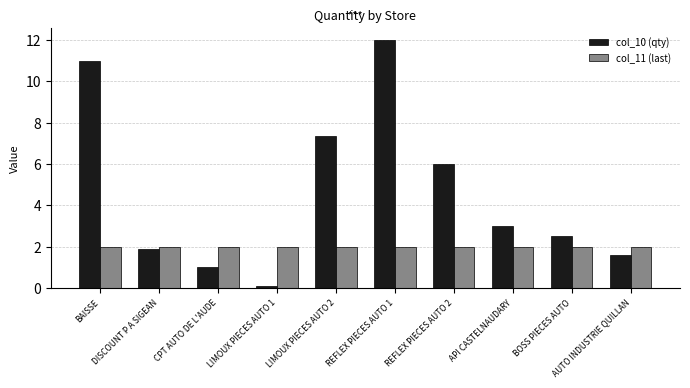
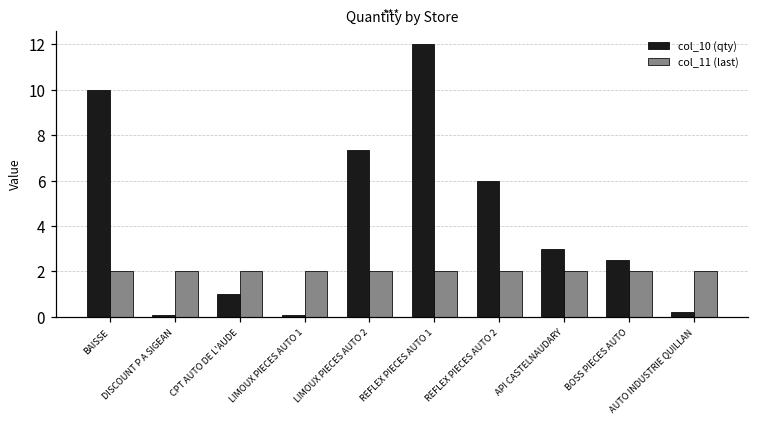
  {
    "col_10 (qty)": {
-     "BAISSE": 11,
-     "DISCOUNT P A SIGEAN": 1.9,
+     "BAISSE": 10,
+     "DISCOUNT P A SIGEAN": 0.1,
      "CPT AUTO DE L'AUDE": 1.0,
      "LIMOUX PIECES AUTO 2": 7.3,
      "REFLEX PIECES AUTO 1": 12.0,
      "REFLEX PIECES AUTO 2": 6.0,
      "API CASTELNAUDARY": 3.0,
      "BOSS PIECES AUTO": 2.5,
-     "AUTO INDUSTRIE QUILLAN": 1.6
+     "AUTO INDUSTRIE QUILLAN": 0.2
    },
    "col_11 (last)": {
      "BAISSE": 2.0,
      "DISCOUNT P A SIGEAN": 2.0,
      "CPT AUTO DE L'AUDE": 2.0,
      "LIMOUX PIECES AUTO 1": 2.0,
      "LIMOUX PIECES AUTO 2": 2.0,
      "REFLEX PIECES AUTO 1": 2.0,
      "REFLEX PIECES AUTO 2": 2.0,
      "API CASTELNAUDARY": 2.0,
      "BOSS PIECES AUTO": 2.0,
      "AUTO INDUSTRIE QUILLAN": 2.0
    }
  }
